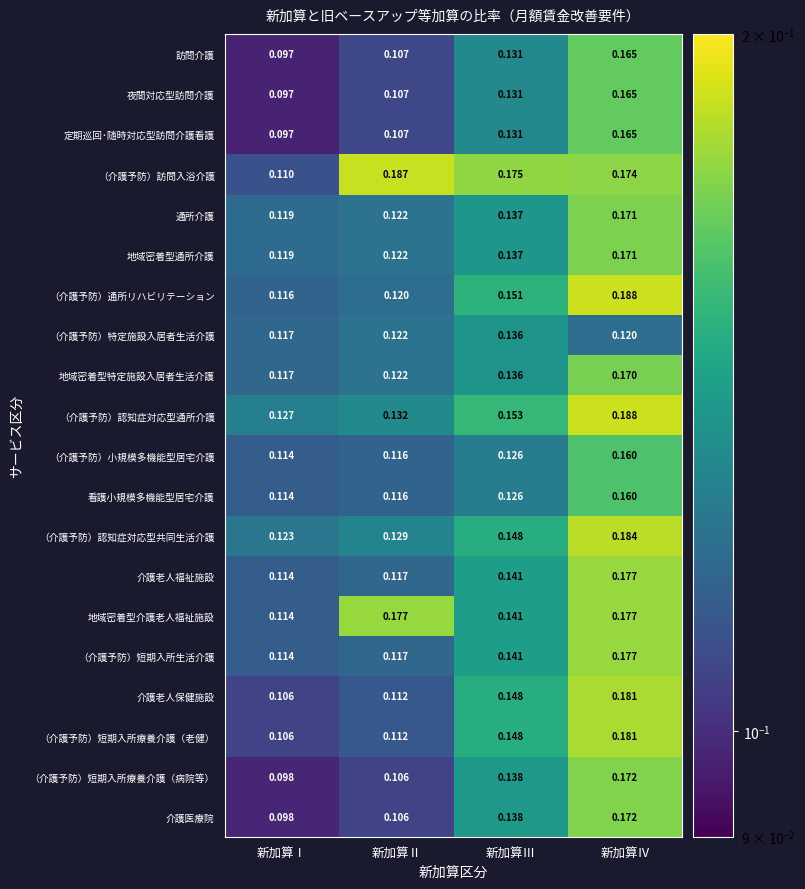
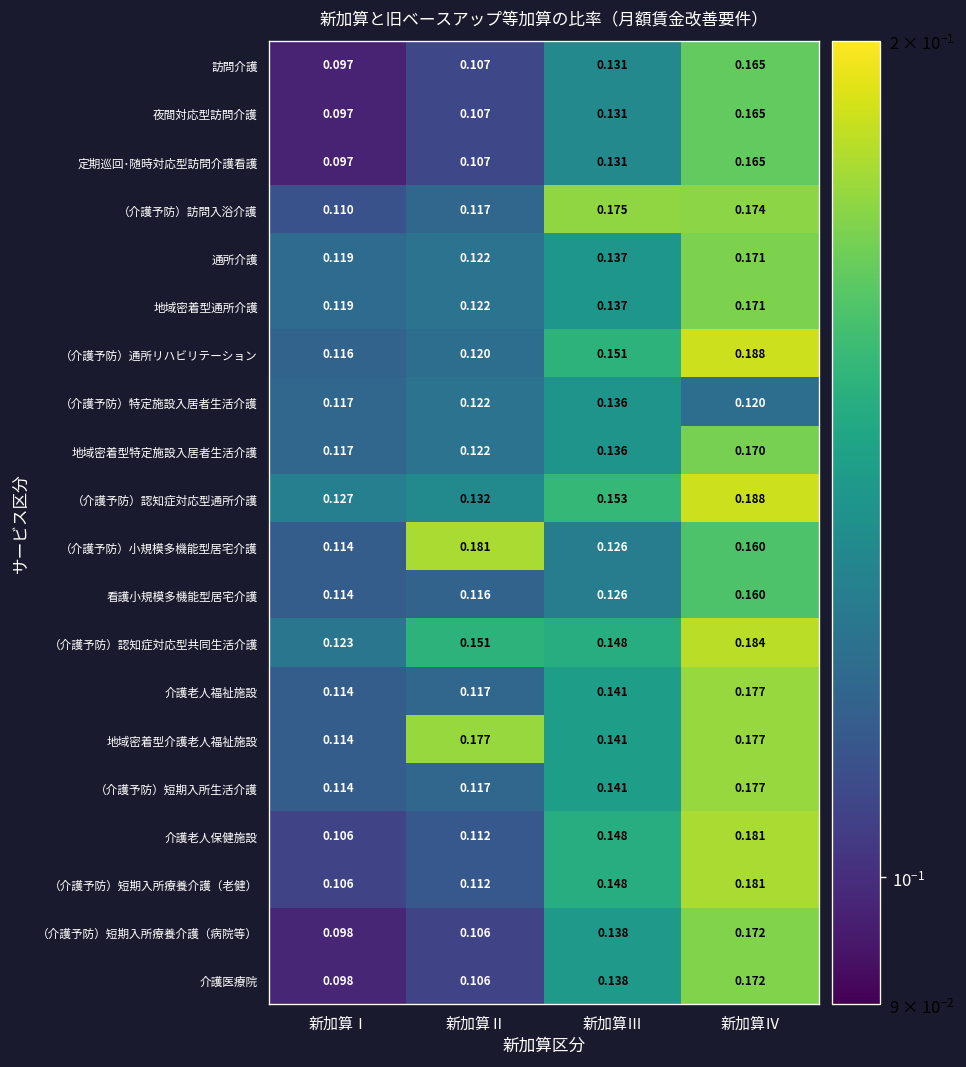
  {
    "訪問介護": {
      "新加算Ⅰ": 0.097,
      "新加算Ⅱ": 0.107,
      "新加算Ⅲ": 0.131,
      "新加算Ⅳ": 0.165
    },
    "夜間対応型訪問介護": {
      "新加算Ⅰ": 0.097,
      "新加算Ⅱ": 0.107,
      "新加算Ⅲ": 0.131,
      "新加算Ⅳ": 0.165
    },
    "定期巡回･随時対応型訪問介護看護": {
      "新加算Ⅰ": 0.097,
      "新加算Ⅱ": 0.107,
      "新加算Ⅲ": 0.131,
      "新加算Ⅳ": 0.165
    },
    "（介護予防）訪問入浴介護": {
      "新加算Ⅰ": 0.110,
-     "新加算Ⅱ": 0.187,
+     "新加算Ⅱ": 0.117,
      "新加算Ⅲ": 0.175,
      "新加算Ⅳ": 0.174
    },
    "通所介護": {
      "新加算Ⅰ": 0.119,
      "新加算Ⅱ": 0.122,
      "新加算Ⅲ": 0.137,
      "新加算Ⅳ": 0.171
    },
    "地域密着型通所介護": {
      "新加算Ⅰ": 0.119,
      "新加算Ⅱ": 0.122,
      "新加算Ⅲ": 0.137,
      "新加算Ⅳ": 0.171
    },
    "（介護予防）通所リハビリテーション": {
      "新加算Ⅰ": 0.116,
      "新加算Ⅱ": 0.120,
      "新加算Ⅲ": 0.151,
      "新加算Ⅳ": 0.188
    },
    "（介護予防）特定施設入居者生活介護": {
      "新加算Ⅰ": 0.117,
      "新加算Ⅱ": 0.122,
      "新加算Ⅲ": 0.136,
      "新加算Ⅳ": 0.120
    },
    "地域密着型特定施設入居者生活介護": {
      "新加算Ⅰ": 0.117,
      "新加算Ⅱ": 0.122,
      "新加算Ⅲ": 0.136,
      "新加算Ⅳ": 0.170
    },
    "（介護予防）認知症対応型通所介護": {
      "新加算Ⅰ": 0.127,
      "新加算Ⅱ": 0.132,
      "新加算Ⅲ": 0.153,
      "新加算Ⅳ": 0.188
    },
    "（介護予防）小規模多機能型居宅介護": {
      "新加算Ⅰ": 0.114,
-     "新加算Ⅱ": 0.116,
+     "新加算Ⅱ": 0.181,
      "新加算Ⅲ": 0.126,
      "新加算Ⅳ": 0.160
    },
    "看護小規模多機能型居宅介護": {
      "新加算Ⅰ": 0.114,
      "新加算Ⅱ": 0.116,
      "新加算Ⅲ": 0.126,
      "新加算Ⅳ": 0.160
    },
    "（介護予防）認知症対応型共同生活介護": {
      "新加算Ⅰ": 0.123,
-     "新加算Ⅱ": 0.129,
+     "新加算Ⅱ": 0.151,
      "新加算Ⅲ": 0.148,
      "新加算Ⅳ": 0.184
    },
    "介護老人福祉施設": {
      "新加算Ⅰ": 0.114,
      "新加算Ⅱ": 0.117,
      "新加算Ⅲ": 0.141,
      "新加算Ⅳ": 0.177
    },
    "地域密着型介護老人福祉施設": {
      "新加算Ⅰ": 0.114,
      "新加算Ⅱ": 0.177,
      "新加算Ⅲ": 0.141,
      "新加算Ⅳ": 0.177
    },
    "（介護予防）短期入所生活介護": {
      "新加算Ⅰ": 0.114,
      "新加算Ⅱ": 0.117,
      "新加算Ⅲ": 0.141,
      "新加算Ⅳ": 0.177
    },
    "介護老人保健施設": {
      "新加算Ⅰ": 0.106,
      "新加算Ⅱ": 0.112,
      "新加算Ⅲ": 0.148,
      "新加算Ⅳ": 0.181
    },
    "（介護予防）短期入所療養介護（老健）": {
      "新加算Ⅰ": 0.106,
      "新加算Ⅱ": 0.112,
      "新加算Ⅲ": 0.148,
      "新加算Ⅳ": 0.181
    },
    "（介護予防）短期入所療養介護（病院等）": {
      "新加算Ⅰ": 0.098,
      "新加算Ⅱ": 0.106,
      "新加算Ⅲ": 0.138,
      "新加算Ⅳ": 0.172
    },
    "介護医療院": {
      "新加算Ⅰ": 0.098,
      "新加算Ⅱ": 0.106,
      "新加算Ⅲ": 0.138,
      "新加算Ⅳ": 0.172
    }
  }
